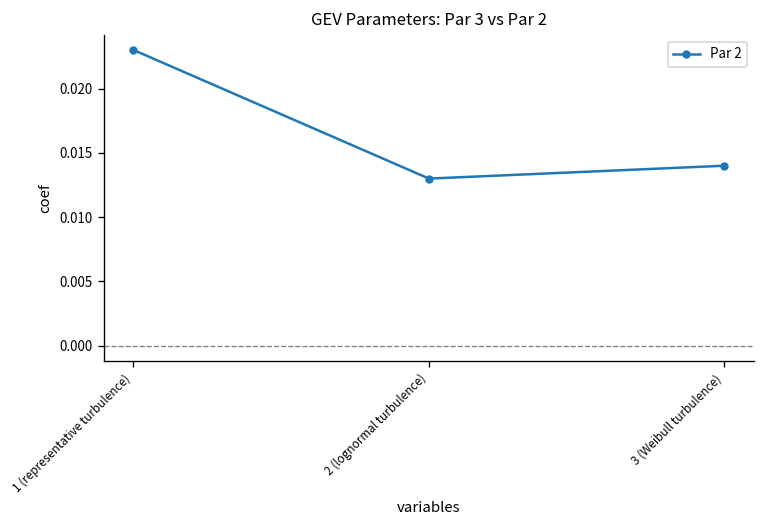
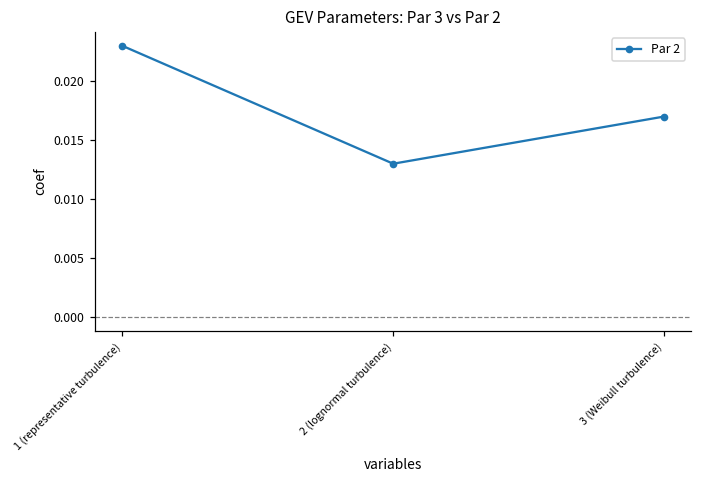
  {
    "1 (representative turbulence)": 0.023,
    "2 (lognormal turbulence)": 0.013,
-   "3 (Weibull turbulence)": 0.014
+   "3 (Weibull turbulence)": 0.017
  }
